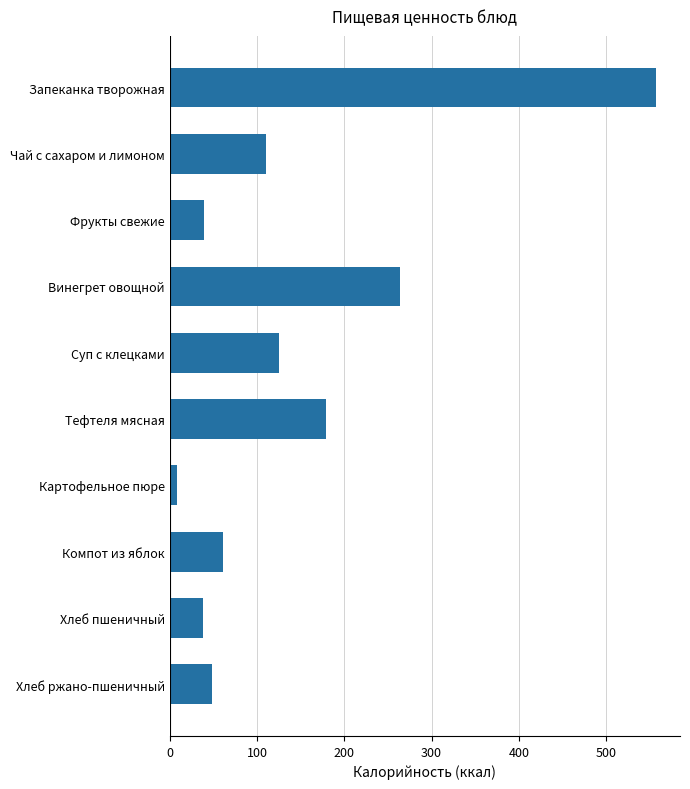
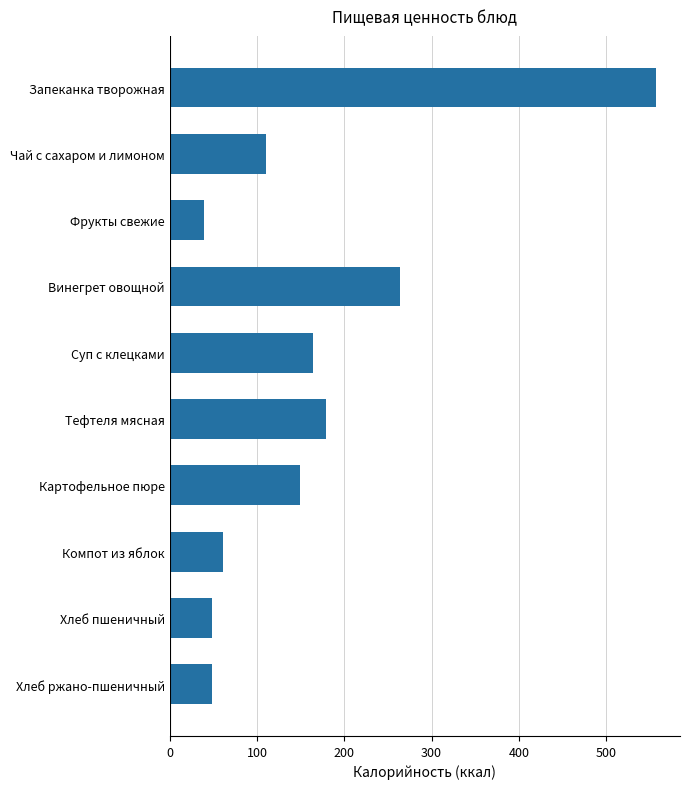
  {
    "Запеканка творожная": 560,
    "Чай с сахаром и лимоном": 110,
    "Фрукты свежие": 40,
    "Винегрет овощной": 260,
-   "Суп с клецками": 130,
+   "Суп с клецками": 160,
    "Тефтеля мясная": 180,
-   "Картофельное пюре": 10,
+   "Картофельное пюре": 150,
    "Компот из яблок": 60,
-   "Хлеб пшеничный": 40,
+   "Хлеб пшеничный": 50,
    "Хлеб ржано-пшеничный": 50
  }
